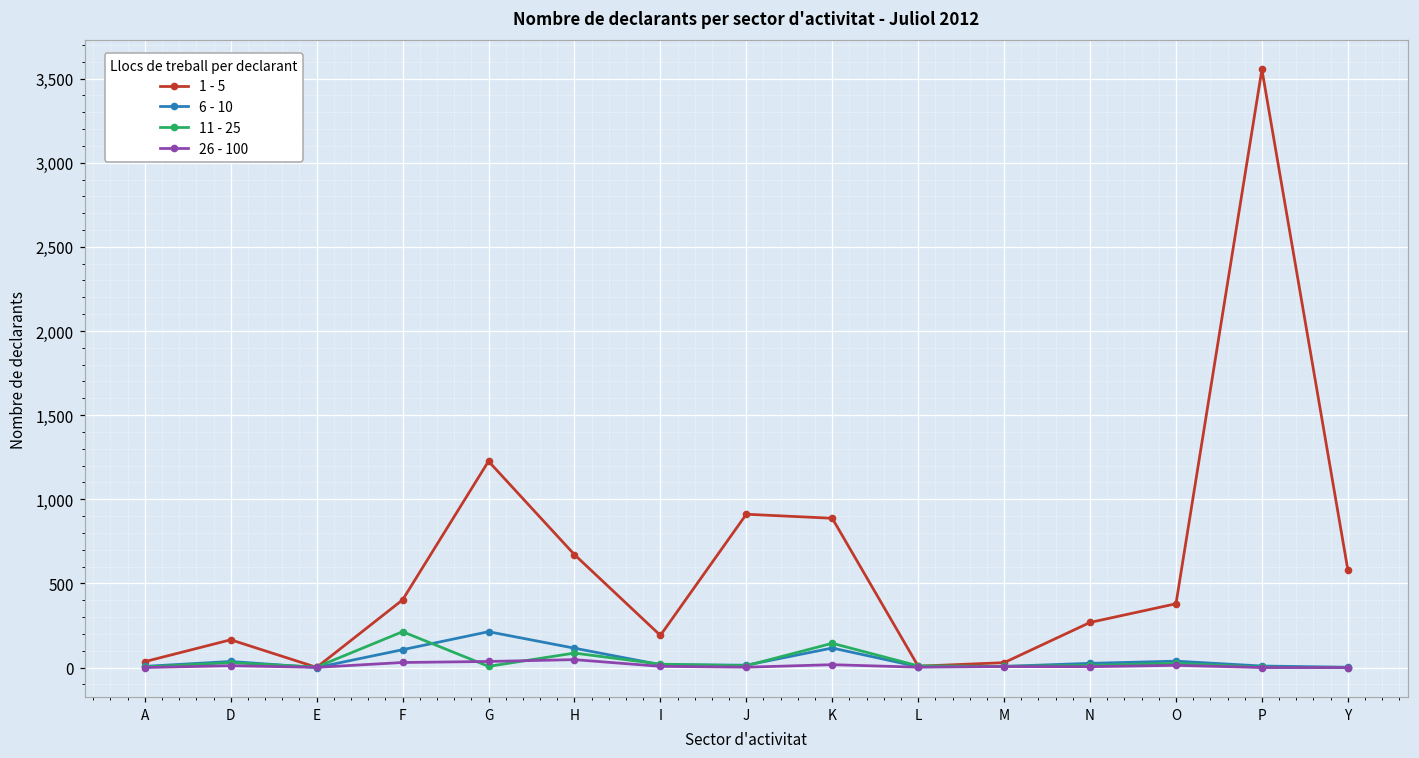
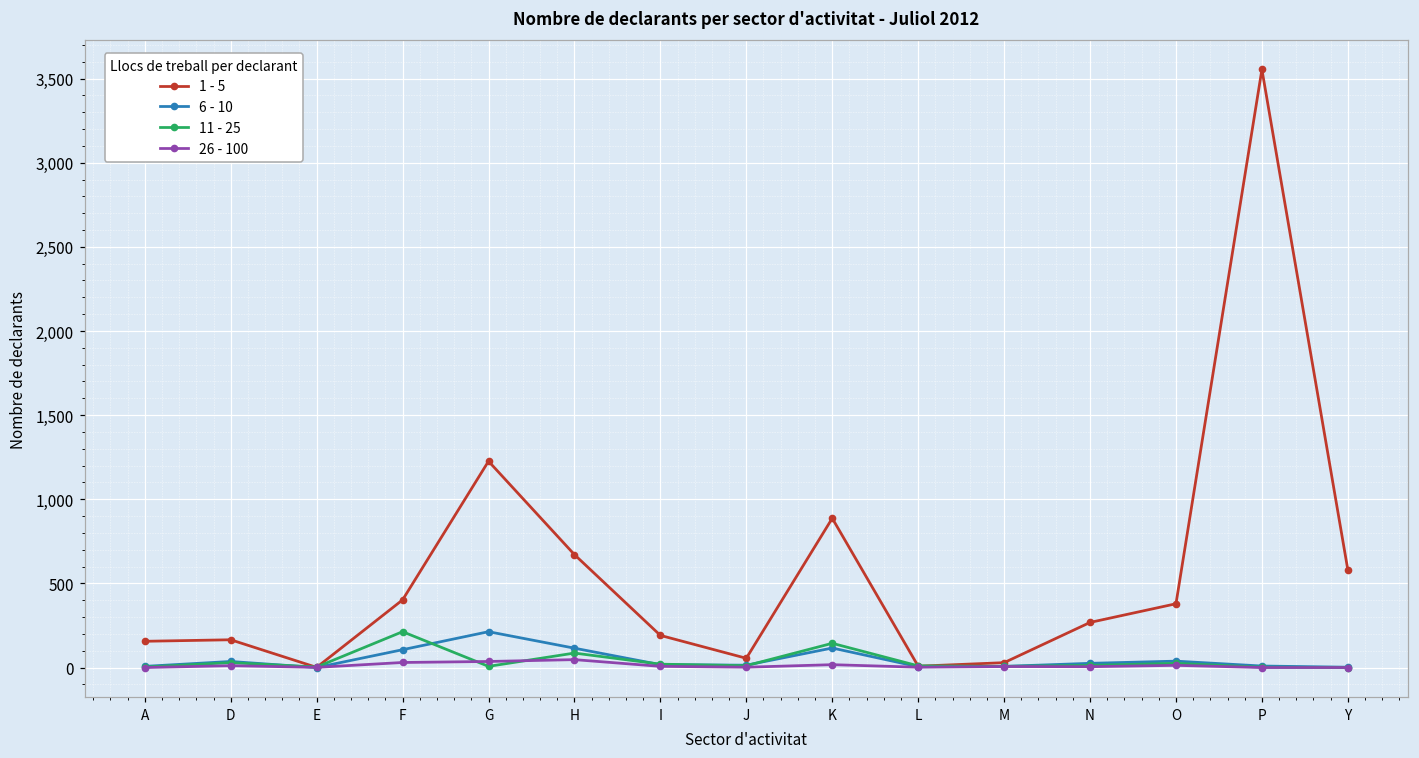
  {
    "1 - 5": {
-     "A": "40",
+     "A": "160",
      "D": "170",
      "F": "400",
      "G": "1,230",
      "H": "670",
      "I": "190",
-     "J": "910",
+     "J": "60",
      "K": "890",
      "M": "30",
      "N": "270",
      "O": "380",
      "P": "3,550",
      "Y": "580"
    },
    "6 - 10": {
      "F": "110",
      "G": "210",
      "H": "120",
      "K": "120"
    },
    "11 - 25": {
      "F": "210",
      "G": "10",
      "H": "90",
      "K": "140"
    },
    "26 - 100": {
      "D": "10",
      "F": "30",
      "G": "40",
      "H": "50",
      "K": "20"
    }
  }
